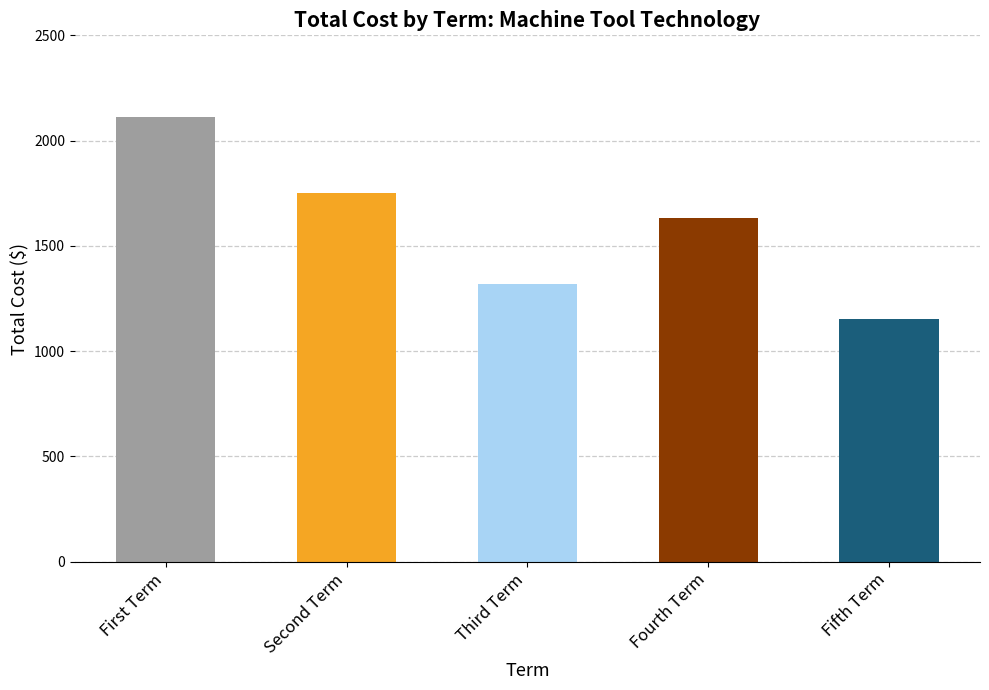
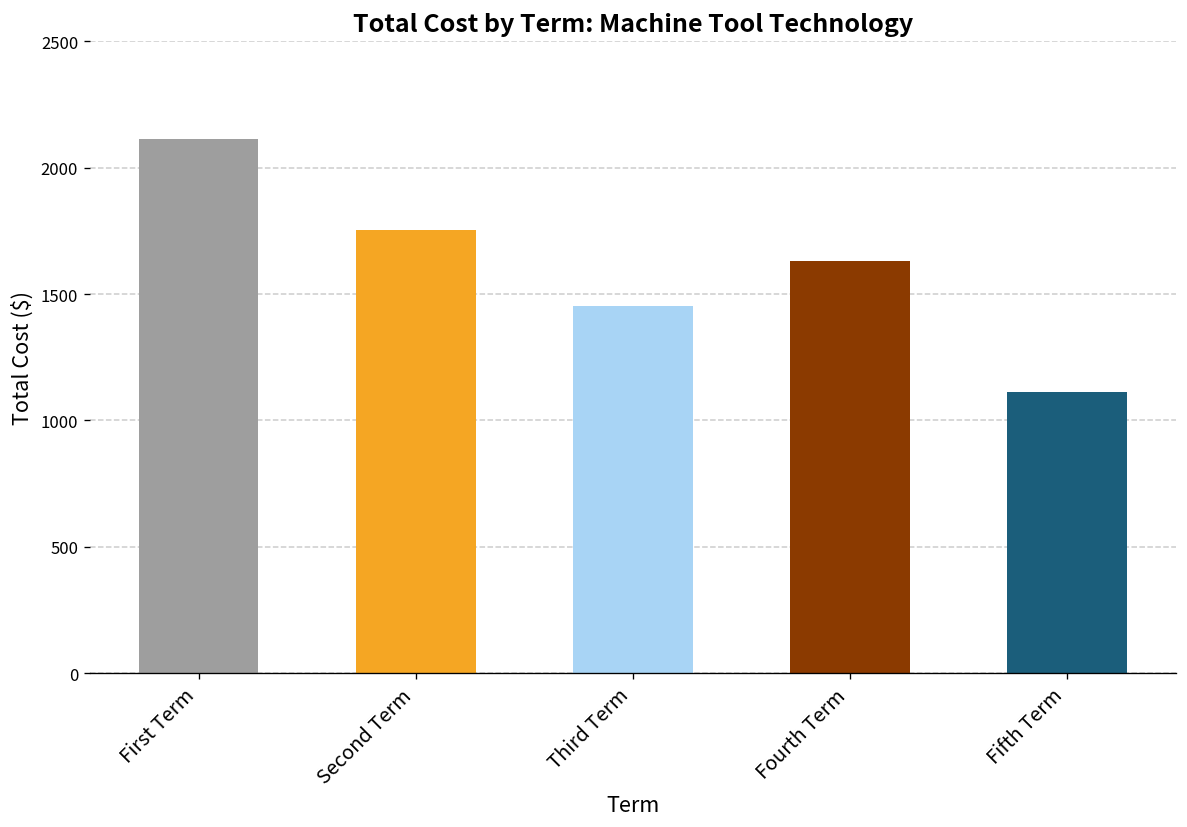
  {
    "First Term": 2110,
    "Second Term": 1750,
-   "Third Term": 1320,
+   "Third Term": 1450,
    "Fourth Term": 1630,
-   "Fifth Term": 1150
+   "Fifth Term": 1110
  }
